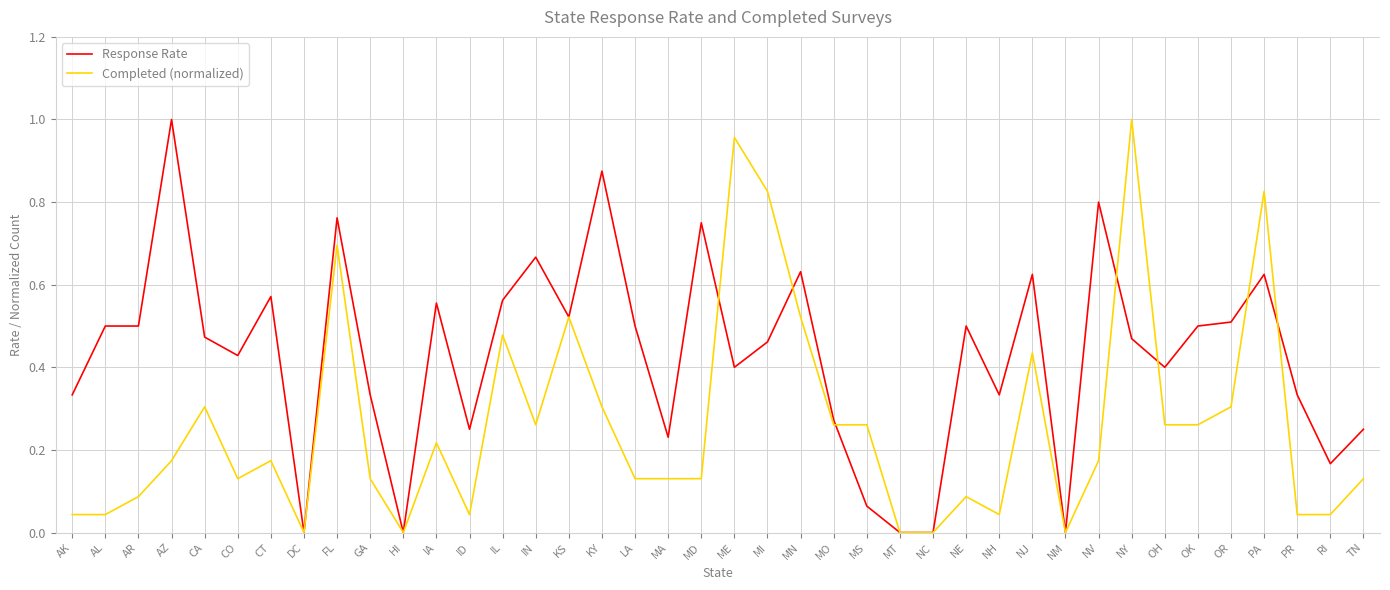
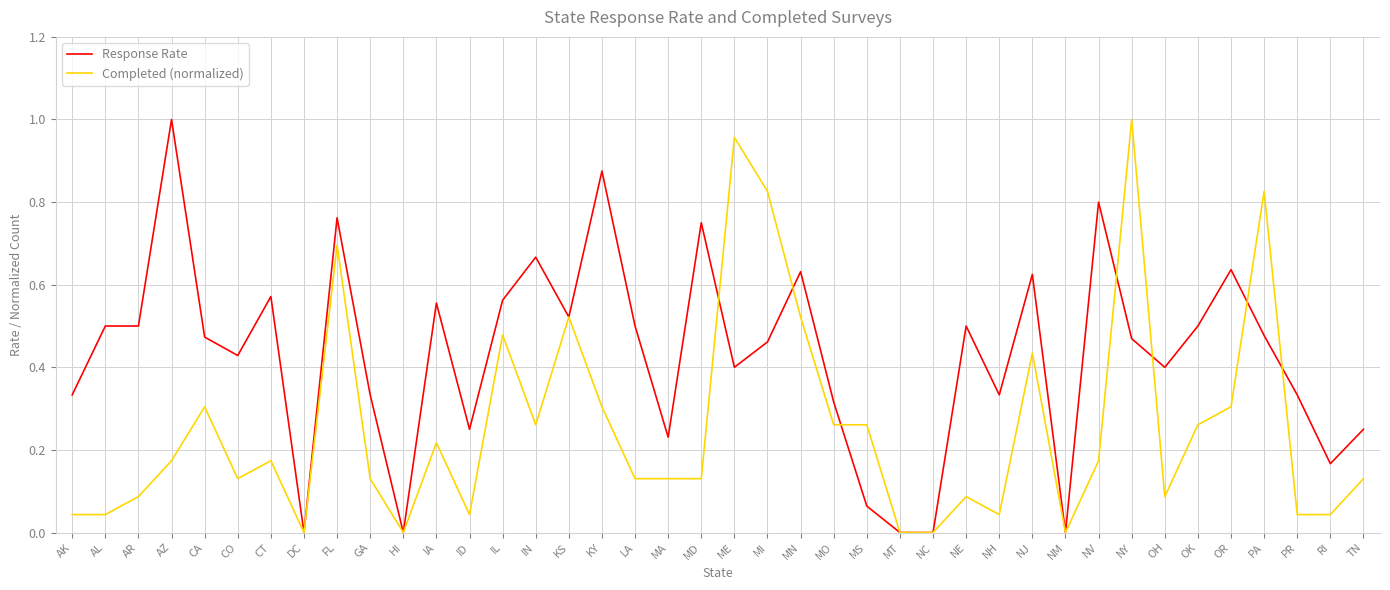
  {
    "Response Rate": {
      "AK": 0.33,
      "AL": 0.50,
      "AR": 0.50,
      "AZ": 1.00,
      "CA": 0.47,
      "CO": 0.43,
      "CT": 0.57,
      "FL": 0.76,
      "GA": 0.33,
      "IA": 0.56,
      "ID": 0.25,
      "IL": 0.56,
      "IN": 0.67,
      "KY": 0.88,
      "LA": 0.50,
      "MA": 0.23,
      "MD": 0.75,
      "ME": 0.40,
      "MI": 0.46,
      "MN": 0.63,
-     "MO": 0.27,
+     "MO": 0.32,
      "MS": 0.06,
      "NE": 0.50,
      "NH": 0.33,
      "NJ": 0.63,
      "NV": 0.80,
      "NY": 0.47,
      "OH": 0.40,
      "OK": 0.50,
-     "OR": 0.51,
-     "PA": 0.63,
+     "OR": 0.64,
+     "PA": 0.48,
      "PR": 0.33,
      "RI": 0.17,
      "TN": 0.25
    },
    "Completed (normalized)": {
      "AK": 0.04,
      "AL": 0.04,
      "AR": 0.09,
      "AZ": 0.17,
      "CA": 0.30,
      "CO": 0.13,
      "CT": 0.17,
      "FL": 0.70,
      "GA": 0.13,
      "IA": 0.22,
      "ID": 0.04,
      "IL": 0.48,
      "IN": 0.26,
      "KY": 0.30,
      "LA": 0.13,
      "MA": 0.13,
      "MD": 0.13,
      "ME": 0.96,
      "MI": 0.83,
      "MN": 0.52,
      "MO": 0.26,
      "MS": 0.26,
      "NE": 0.09,
      "NH": 0.04,
      "NJ": 0.43,
      "NV": 0.17,
      "NY": 1.00,
-     "OH": 0.26,
+     "OH": 0.09,
      "OK": 0.26,
      "OR": 0.30,
      "PA": 0.83,
      "PR": 0.04,
      "RI": 0.04,
      "TN": 0.13
    }
  }
